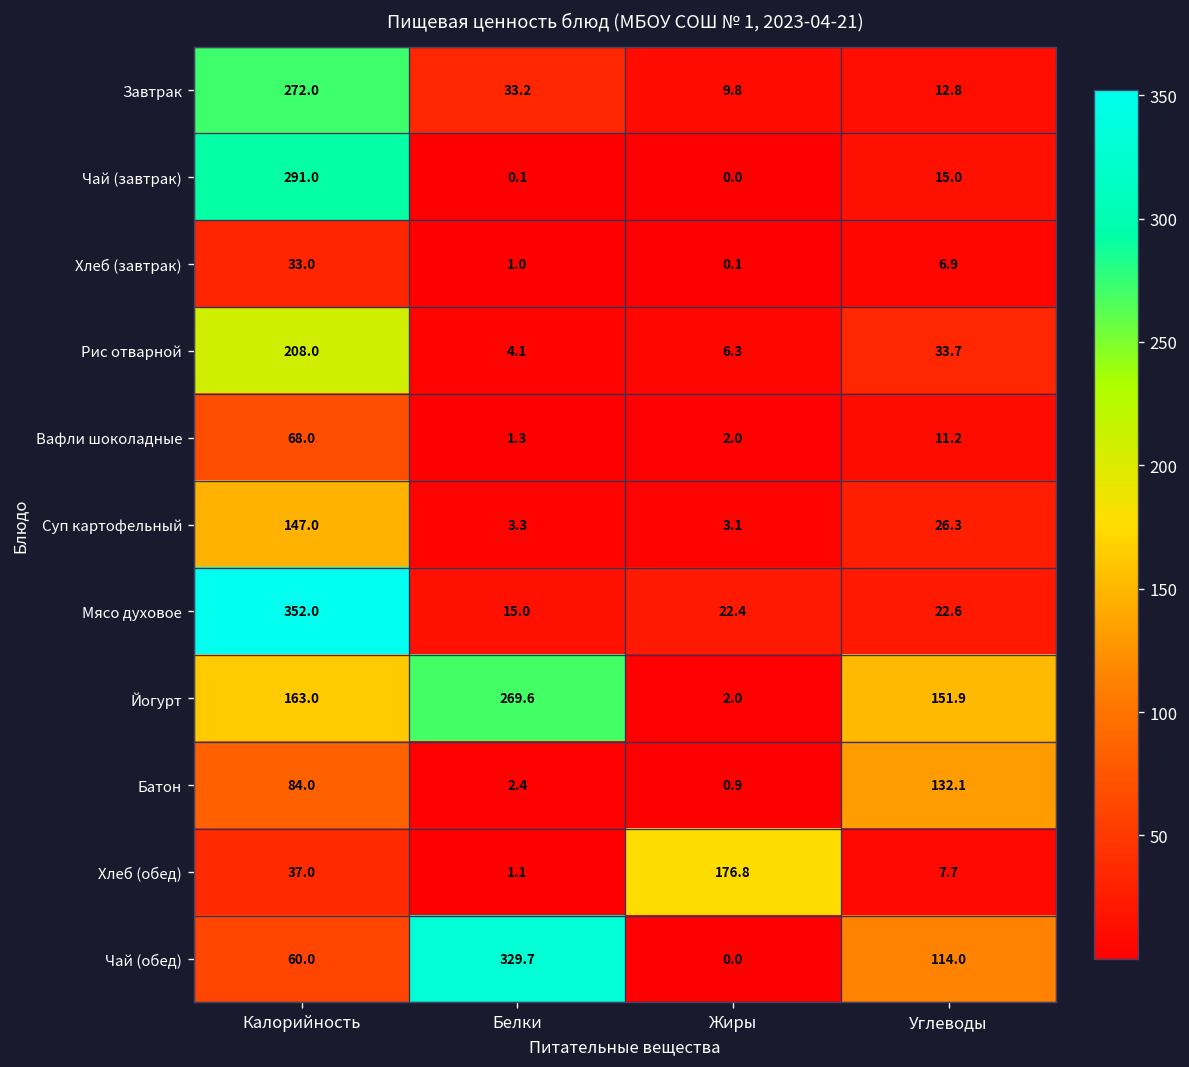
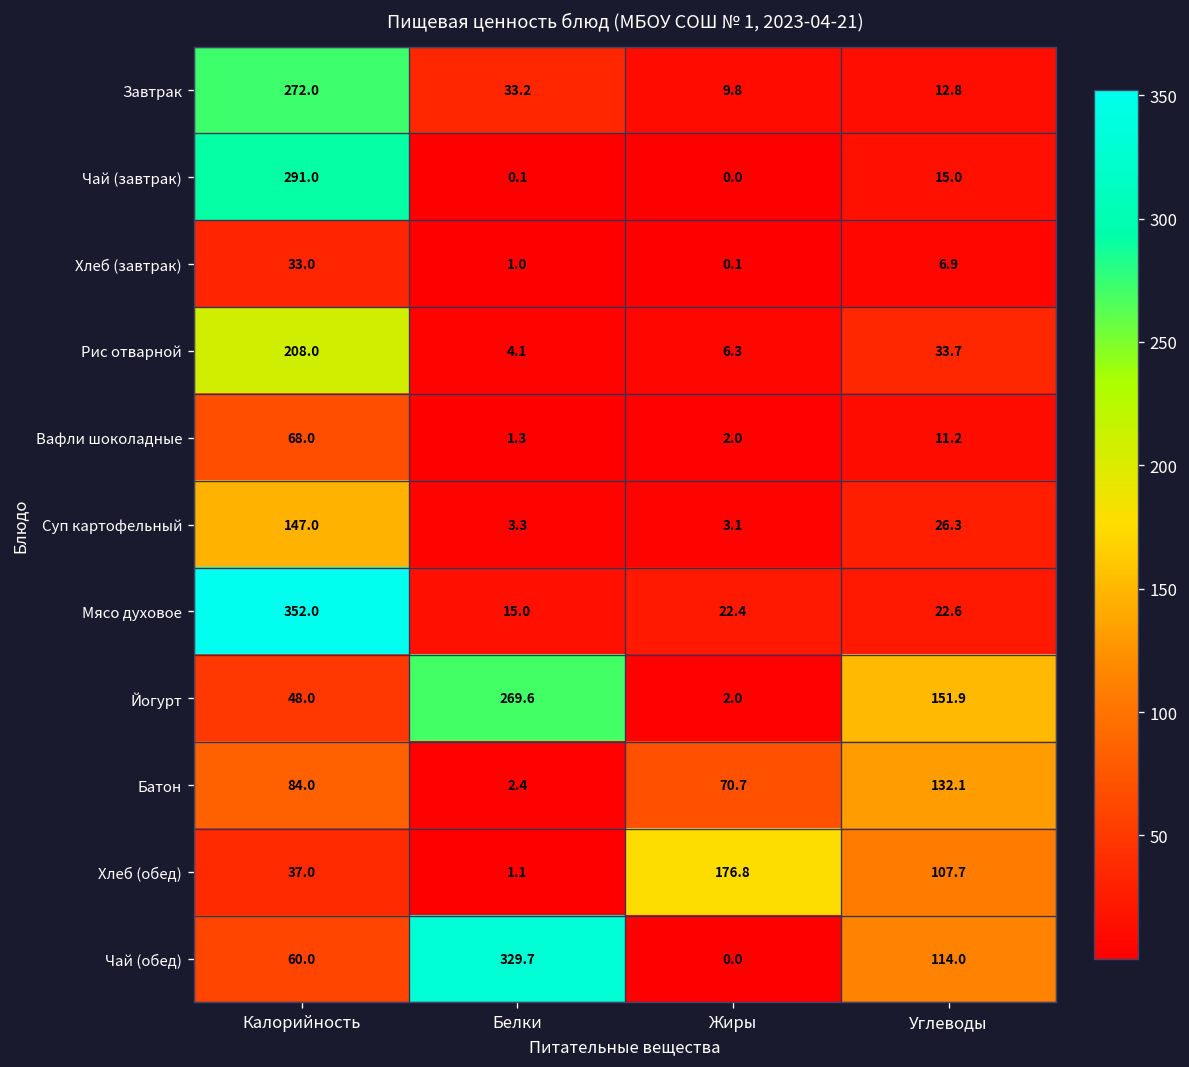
  {
    "Завтрак": {
      "Калорийность": 272.0,
      "Белки": 33.2,
      "Жиры": 9.8,
      "Углеводы": 12.8
    },
    "Чай (завтрак)": {
      "Калорийность": 291.0,
      "Белки": 0.1,
      "Жиры": 0.0,
      "Углеводы": 15.0
    },
    "Хлеб (завтрак)": {
      "Калорийность": 33.0,
      "Белки": 1.0,
      "Жиры": 0.1,
      "Углеводы": 6.9
    },
    "Рис отварной": {
      "Калорийность": 208.0,
      "Белки": 4.1,
      "Жиры": 6.3,
      "Углеводы": 33.7
    },
    "Вафли шоколадные": {
      "Калорийность": 68.0,
      "Белки": 1.3,
      "Жиры": 2.0,
      "Углеводы": 11.2
    },
    "Суп картофельный": {
      "Калорийность": 147.0,
      "Белки": 3.3,
      "Жиры": 3.1,
      "Углеводы": 26.3
    },
    "Мясо духовое": {
      "Калорийность": 352.0,
      "Белки": 15.0,
      "Жиры": 22.4,
      "Углеводы": 22.6
    },
    "Йогурт": {
-     "Калорийность": 163.0,
+     "Калорийность": 48.0,
      "Белки": 269.6,
      "Жиры": 2.0,
      "Углеводы": 151.9
    },
    "Батон": {
      "Калорийность": 84.0,
      "Белки": 2.4,
-     "Жиры": 0.9,
+     "Жиры": 70.7,
      "Углеводы": 132.1
    },
    "Хлеб (обед)": {
      "Калорийность": 37.0,
      "Белки": 1.1,
      "Жиры": 176.8,
-     "Углеводы": 7.7
+     "Углеводы": 107.7
    },
    "Чай (обед)": {
      "Калорийность": 60.0,
      "Белки": 329.7,
      "Жиры": 0.0,
      "Углеводы": 114.0
    }
  }
